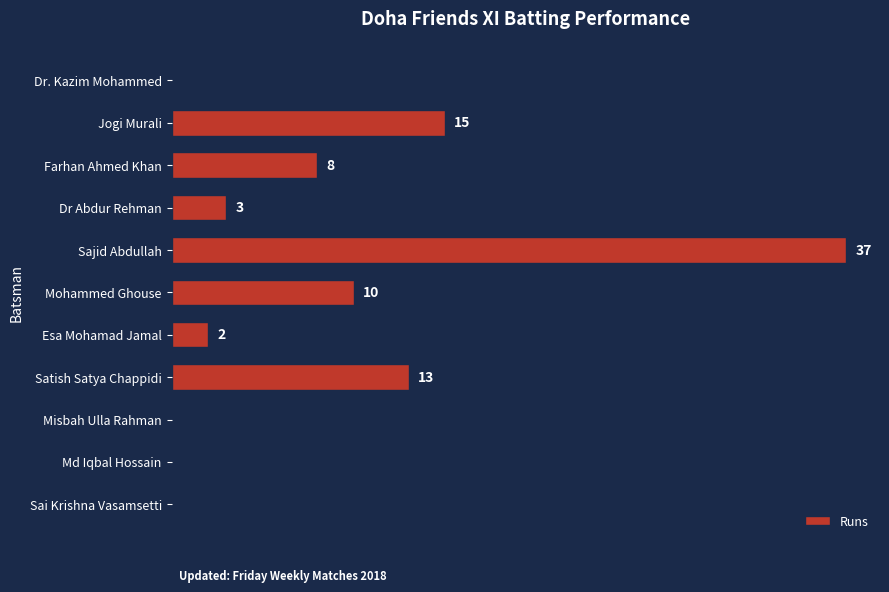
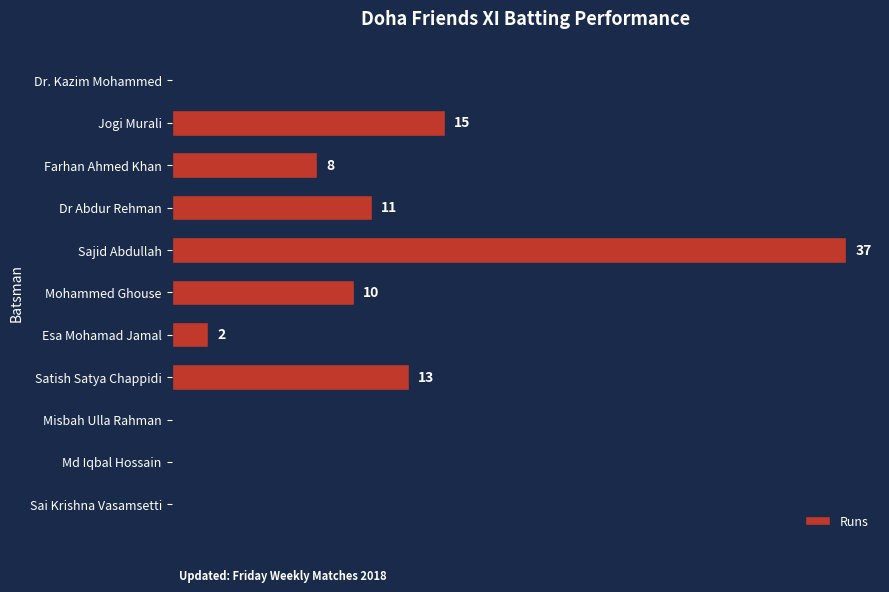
  {
    "Jogi Murali": 15,
    "Farhan Ahmed Khan": 8,
-   "Dr Abdur Rehman": 3,
+   "Dr Abdur Rehman": 11,
    "Sajid Abdullah": 37,
    "Mohammed Ghouse": 10,
    "Esa Mohamad Jamal": 2,
    "Satish Satya Chappidi": 13
  }
